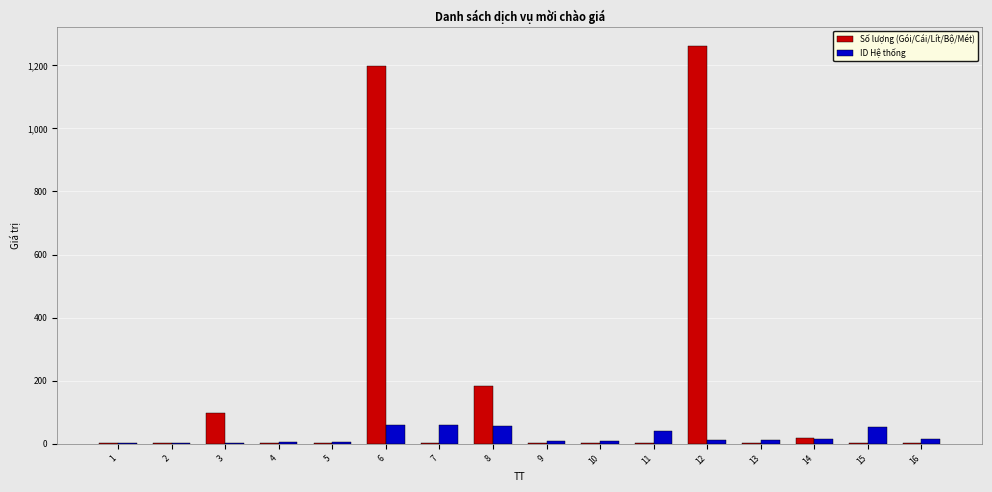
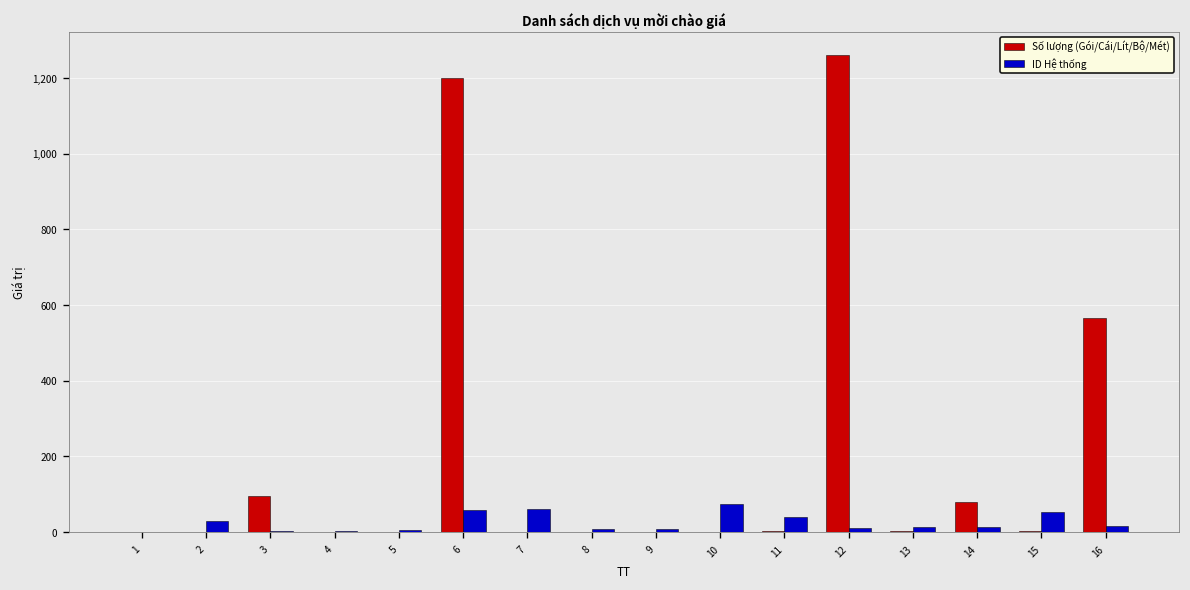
  {
    "Số lượng (Gói/Cái/Lít/Bộ/Mét)": {
      "3": "100",
      "6": "1,200",
-     "8": "180",
+     "8": "0",
      "12": "1,260",
-     "14": "20",
-     "16": "0"
+     "14": "80",
+     "16": "570"
    },
    "ID Hệ thống": {
-     "2": "0",
+     "2": "30",
      "6": "60",
      "7": "60",
-     "8": "60",
+     "8": "10",
      "9": "10",
-     "10": "10",
+     "10": "70",
      "11": "40",
      "12": "10",
      "13": "10",
      "14": "10",
      "15": "50",
      "16": "20"
    }
  }
